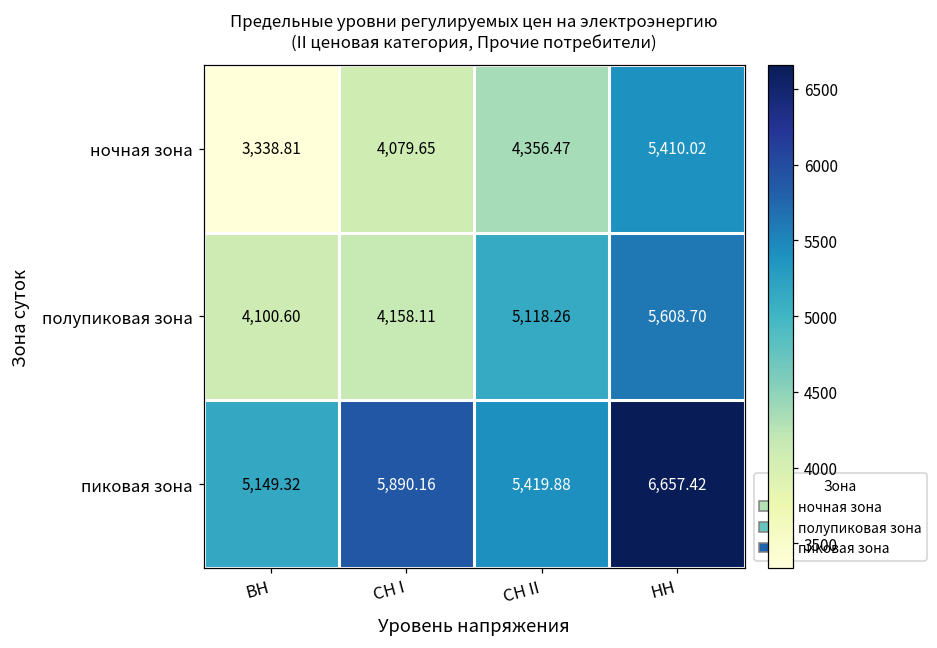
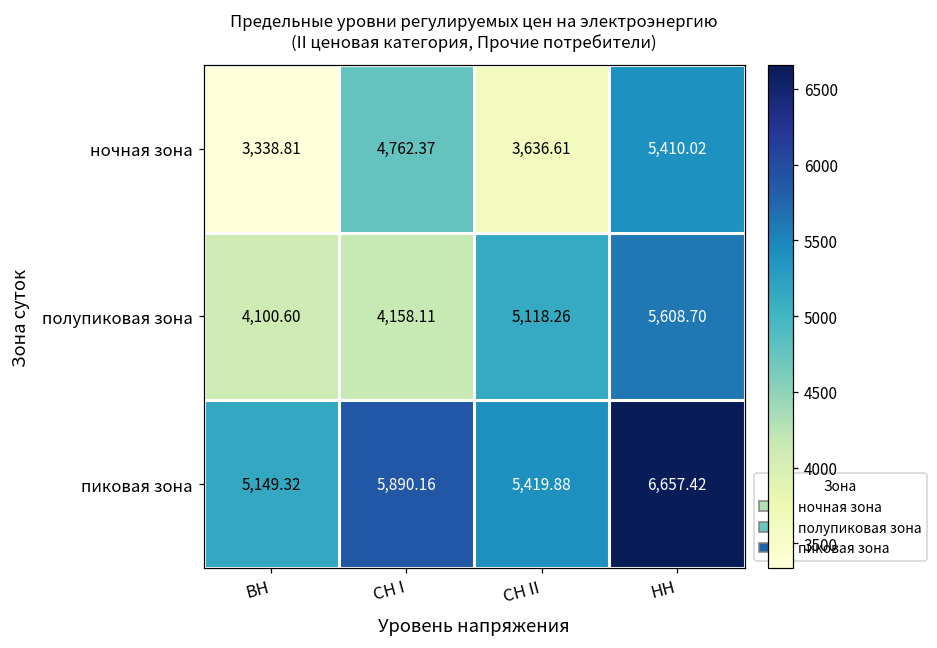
  {
    "ночная зона": {
      "ВН": "3,338.81",
-     "СН I": "4,079.65",
-     "СН II": "4,356.47",
+     "СН I": "4,762.37",
+     "СН II": "3,636.61",
      "НН": "5,410.02"
    },
    "полупиковая зона": {
      "ВН": "4,100.60",
      "СН I": "4,158.11",
      "СН II": "5,118.26",
      "НН": "5,608.70"
    },
    "пиковая зона": {
      "ВН": "5,149.32",
      "СН I": "5,890.16",
      "СН II": "5,419.88",
      "НН": "6,657.42"
    }
  }
